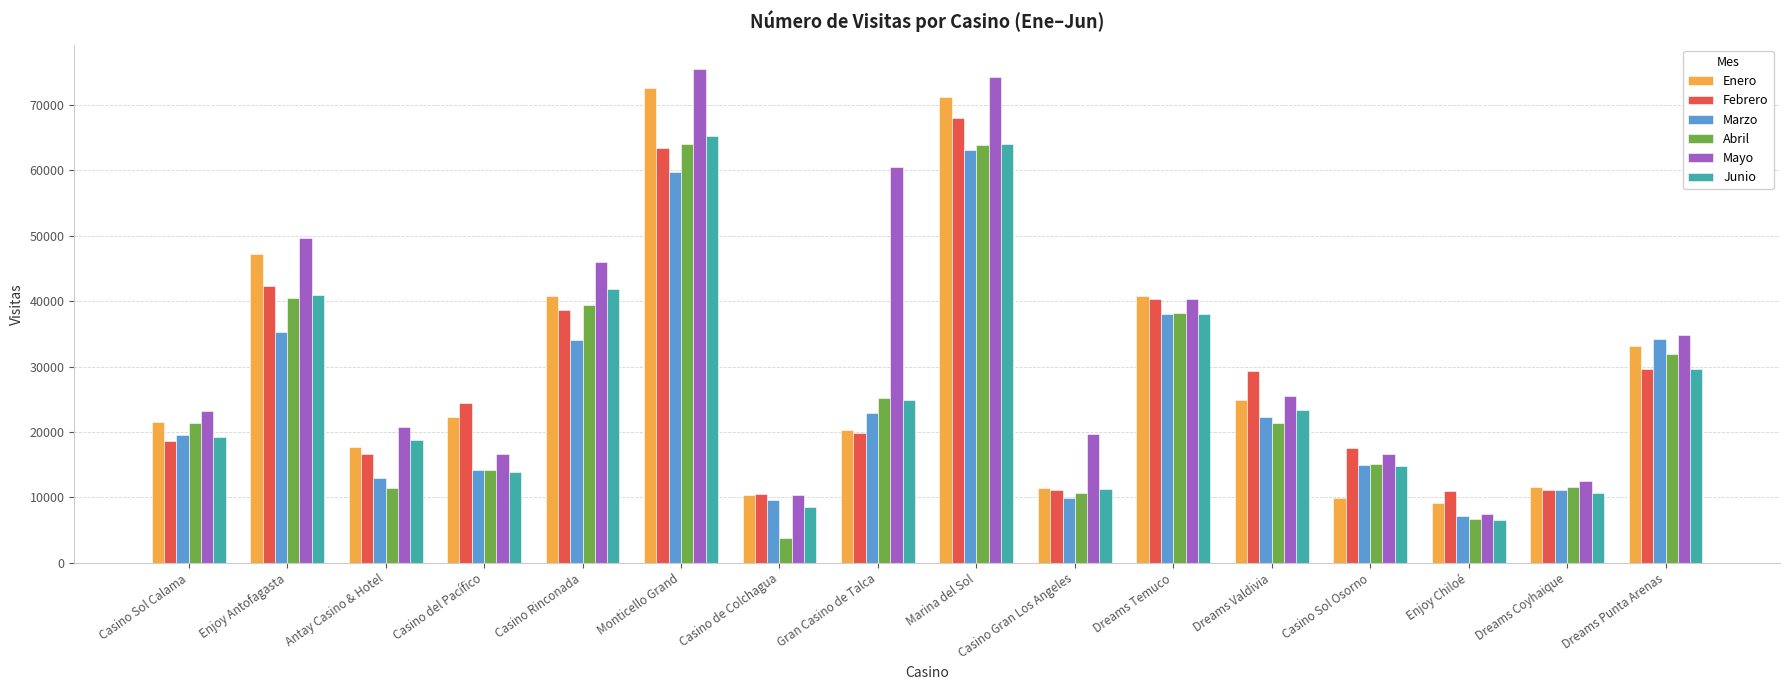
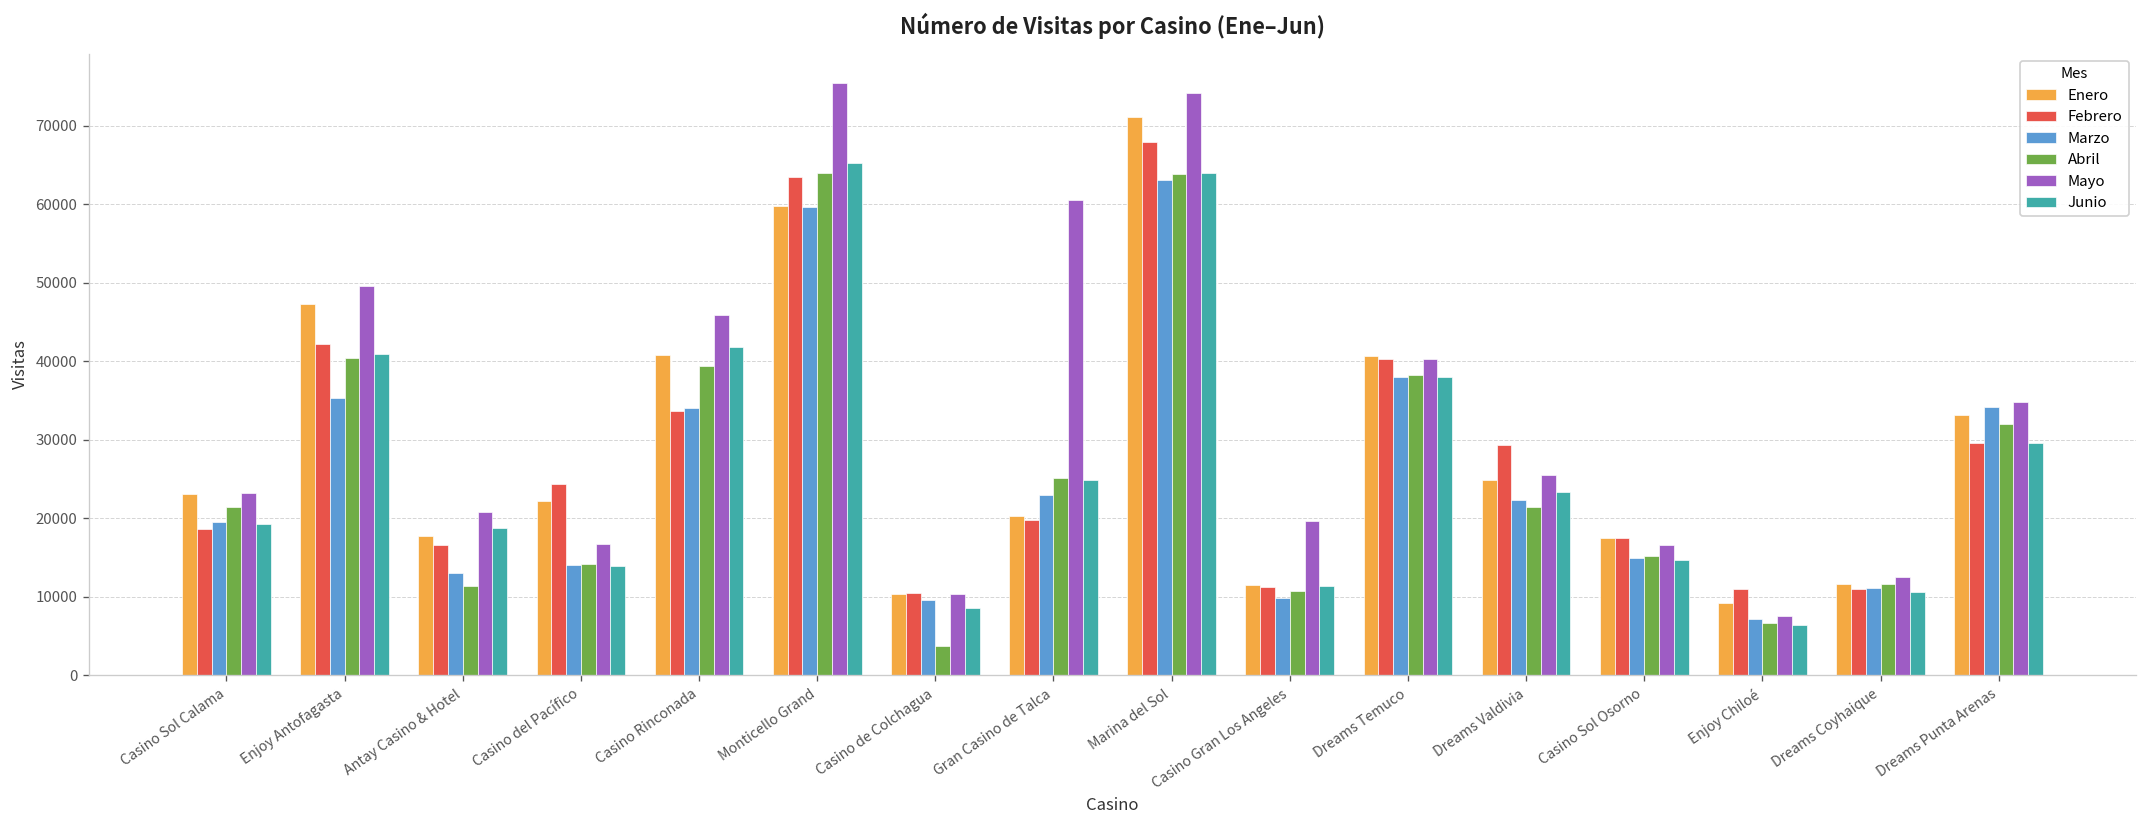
  {
    "Enero": {
-     "Casino Sol Calama": 22000,
+     "Casino Sol Calama": 23000,
      "Enjoy Antofagasta": 47000,
      "Antay Casino & Hotel": 18000,
      "Casino del Pacífico": 22000,
      "Casino Rinconada": 41000,
-     "Monticello Grand": 73000,
+     "Monticello Grand": 60000,
      "Casino de Colchagua": 10000,
      "Gran Casino de Talca": 20000,
      "Marina del Sol": 71000,
      "Casino Gran Los Angeles": 12000,
      "Dreams Temuco": 41000,
      "Dreams Valdivia": 25000,
-     "Casino Sol Osorno": 10000,
+     "Casino Sol Osorno": 17000,
      "Enjoy Chiloé": 9000,
      "Dreams Coyhaique": 12000,
      "Dreams Punta Arenas": 33000
    },
    "Febrero": {
      "Casino Sol Calama": 19000,
      "Enjoy Antofagasta": 42000,
      "Antay Casino & Hotel": 17000,
      "Casino del Pacífico": 24000,
-     "Casino Rinconada": 39000,
+     "Casino Rinconada": 34000,
      "Monticello Grand": 63000,
      "Casino de Colchagua": 10000,
      "Gran Casino de Talca": 20000,
      "Marina del Sol": 68000,
      "Casino Gran Los Angeles": 11000,
      "Dreams Temuco": 40000,
      "Dreams Valdivia": 29000,
      "Casino Sol Osorno": 18000,
      "Enjoy Chiloé": 11000,
      "Dreams Coyhaique": 11000,
      "Dreams Punta Arenas": 30000
    },
    "Abril": {
      "Casino Sol Calama": 21000,
      "Enjoy Antofagasta": 40000,
      "Antay Casino & Hotel": 11000,
      "Casino del Pacífico": 14000,
      "Casino Rinconada": 39000,
      "Monticello Grand": 64000,
      "Casino de Colchagua": 4000,
      "Gran Casino de Talca": 25000,
      "Marina del Sol": 64000,
      "Casino Gran Los Angeles": 11000,
      "Dreams Temuco": 38000,
      "Dreams Valdivia": 21000,
      "Casino Sol Osorno": 15000,
      "Enjoy Chiloé": 7000,
      "Dreams Coyhaique": 12000,
      "Dreams Punta Arenas": 32000
    },
    "Mayo": {
      "Casino Sol Calama": 23000,
      "Enjoy Antofagasta": 50000,
      "Antay Casino & Hotel": 21000,
      "Casino del Pacífico": 17000,
      "Casino Rinconada": 46000,
      "Monticello Grand": 75000,
      "Casino de Colchagua": 10000,
      "Gran Casino de Talca": 61000,
      "Marina del Sol": 74000,
      "Casino Gran Los Angeles": 20000,
      "Dreams Temuco": 40000,
      "Dreams Valdivia": 26000,
      "Casino Sol Osorno": 17000,
      "Enjoy Chiloé": 8000,
      "Dreams Coyhaique": 13000,
      "Dreams Punta Arenas": 35000
    }
  }
